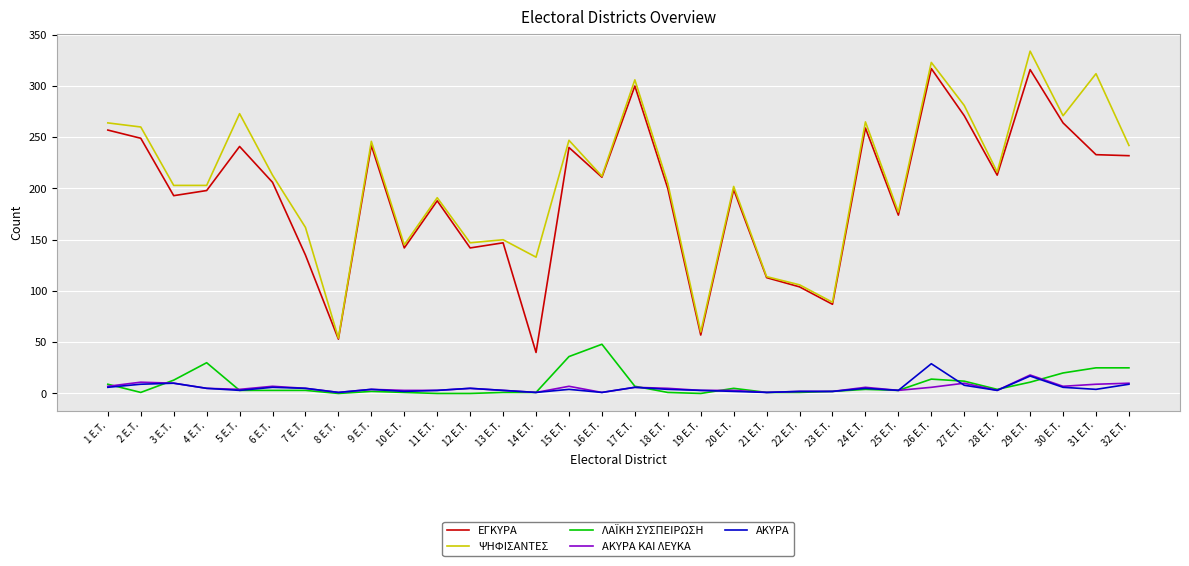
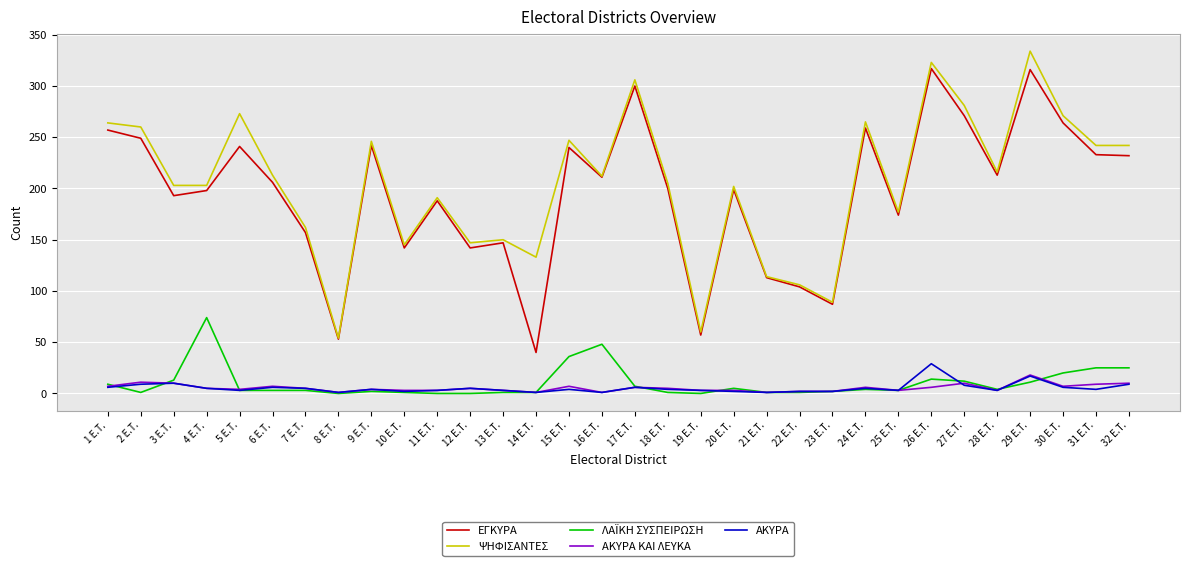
  {
    "ΕΓΚΥΡΑ": {
      "1 E.T.": 257,
      "2 E.T.": 249,
      "3 E.T.": 193,
      "4 E.T.": 198,
      "5 E.T.": 241,
      "6 E.T.": 206,
-     "7 E.T.": 135,
+     "7 E.T.": 157,
      "9 E.T.": 242,
      "10 E.T.": 142,
      "11 E.T.": 188,
      "12 E.T.": 142,
      "13 E.T.": 147,
      "14 E.T.": 40,
      "15 E.T.": 240,
      "17 E.T.": 300,
      "18 E.T.": 200,
      "19 E.T.": 57,
      "20 E.T.": 199,
      "24 E.T.": 259,
      "25 E.T.": 174,
      "26 E.T.": 317,
      "27 E.T.": 271,
      "28 E.T.": 213,
      "29 E.T.": 316,
      "30 E.T.": 264,
      "31 E.T.": 233,
      "32 E.T.": 232
    },
    "ΨΗΦΙΣΑΝΤΕΣ": {
      "1 E.T.": 264,
      "2 E.T.": 260,
      "3 E.T.": 203,
      "4 E.T.": 203,
      "5 E.T.": 273,
      "6 E.T.": 213,
      "7 E.T.": 162,
      "9 E.T.": 246,
      "10 E.T.": 145,
      "11 E.T.": 191,
      "12 E.T.": 147,
      "13 E.T.": 150,
      "14 E.T.": 133,
      "15 E.T.": 247,
      "17 E.T.": 306,
      "18 E.T.": 205,
      "19 E.T.": 60,
      "20 E.T.": 202,
      "24 E.T.": 265,
      "25 E.T.": 177,
      "26 E.T.": 323,
      "27 E.T.": 281,
      "28 E.T.": 216,
      "29 E.T.": 334,
      "30 E.T.": 271,
-     "31 E.T.": 312,
+     "31 E.T.": 242,
      "32 E.T.": 242
    },
    "ΛΑΪΚΗ ΣΥΣΠΕΙΡΩΣΗ": {
      "2 E.T.": 1,
      "3 E.T.": 13,
-     "4 E.T.": 30,
+     "4 E.T.": 74,
      "6 E.T.": 3,
      "11 E.T.": 0,
      "12 E.T.": 0,
      "15 E.T.": 36,
      "16 E.T.": 48,
      "18 E.T.": 1,
      "19 E.T.": 0,
      "26 E.T.": 14,
      "29 E.T.": 11,
      "30 E.T.": 20,
      "31 E.T.": 25,
      "32 E.T.": 25
    },
    "ΑΚΥΡΑ ΚΑΙ ΛΕΥΚΑ": {
      "15 E.T.": 7,
      "26 E.T.": 6,
      "31 E.T.": 9
    },
    "ΑΚΥΡΑ": {
      "15 E.T.": 4,
      "26 E.T.": 29,
      "31 E.T.": 4
    }
  }
